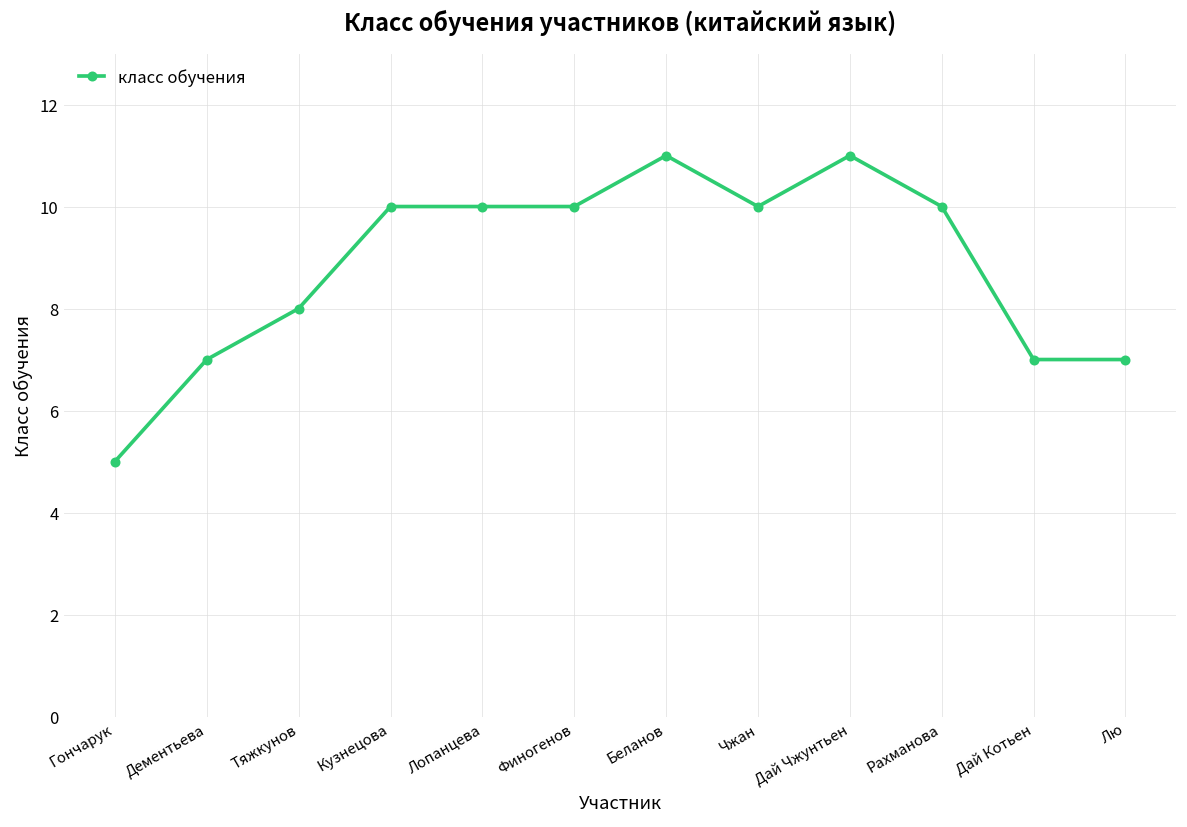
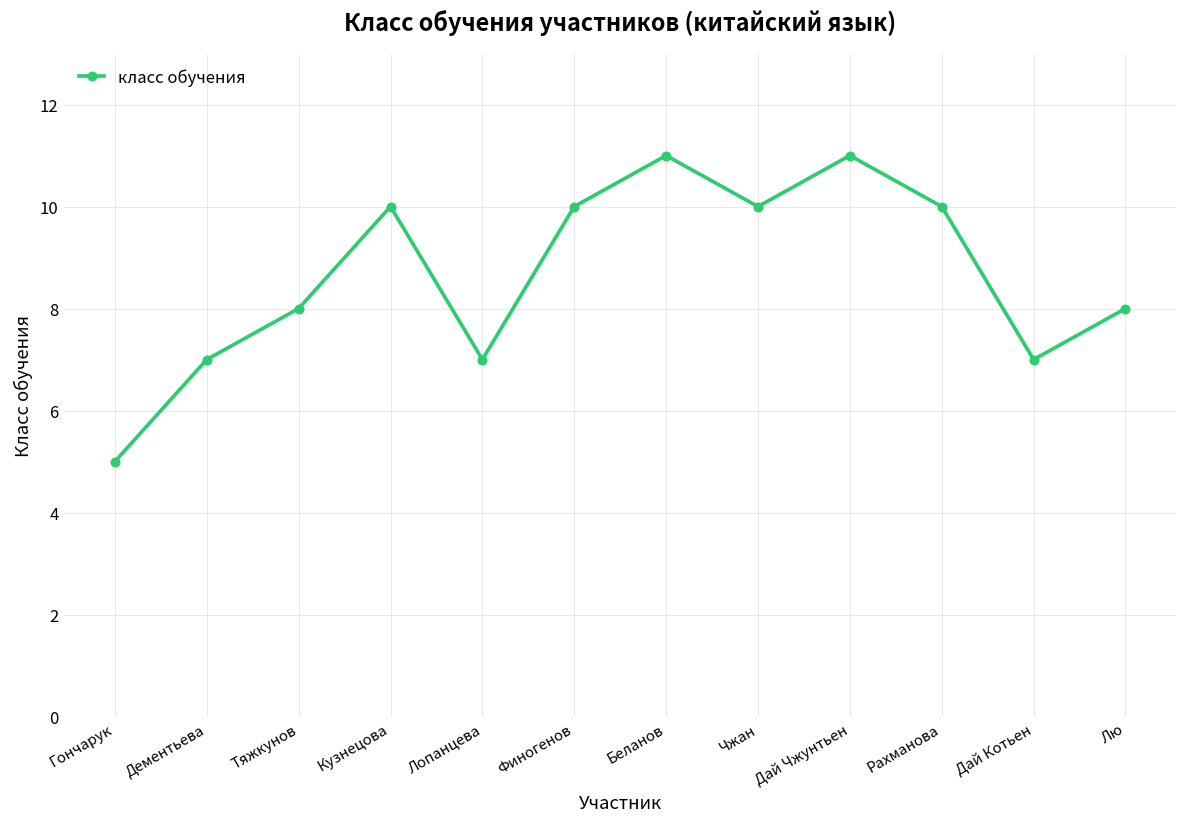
  {
    "Гончарук": 5,
    "Дементьева": 7,
    "Тяжкунов": 8,
    "Кузнецова": 10,
-   "Лопанцева": 10,
+   "Лопанцева": 7,
    "Финогенов": 10,
    "Беланов": 11,
    "Чжан": 10,
    "Дай Чжунтьен": 11,
    "Рахманова": 10,
    "Дай Котьен": 7,
-   "Лю": 7
+   "Лю": 8
  }
